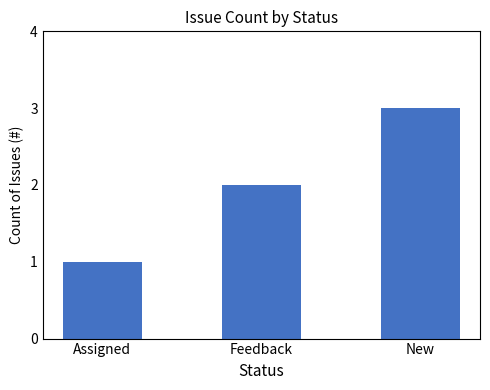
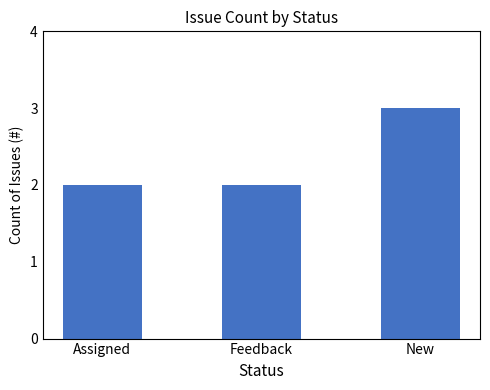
  {
-   "Assigned": 1,
+   "Assigned": 2,
    "Feedback": 2,
    "New": 3
  }
